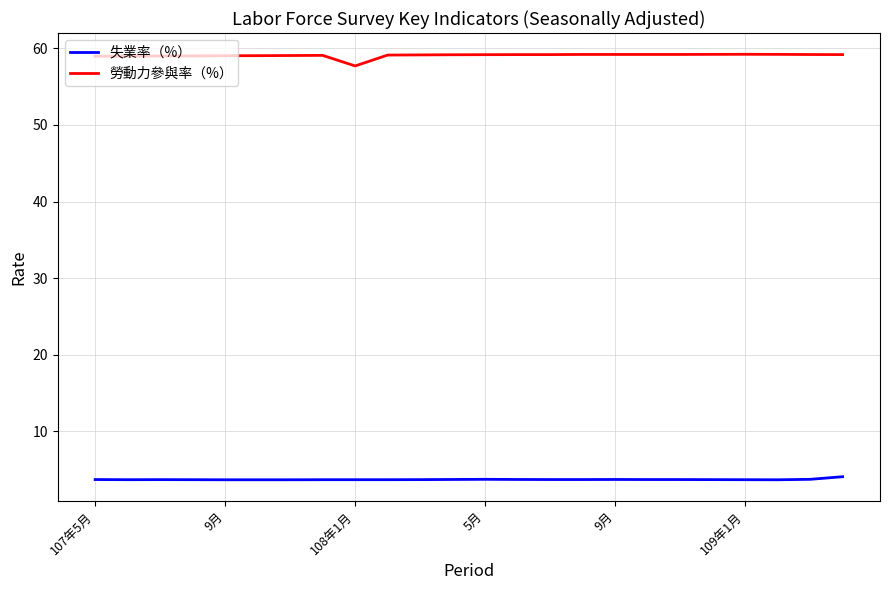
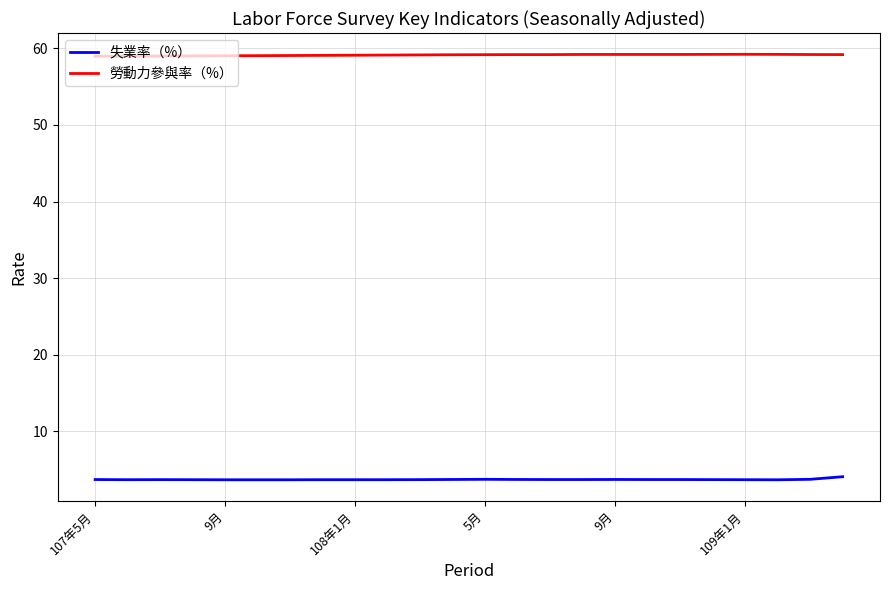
  {
    "失業率（%）": {
      "107年5月": 4,
      "108年1月": 4,
      "5月": 4,
      "109年1月": 4
    },
    "勞動力參與率（%）": {
-     "108年1月": 58,
+     "108年1月": 59,
      "5月": 59,
      "109年1月": 59
    }
  }
